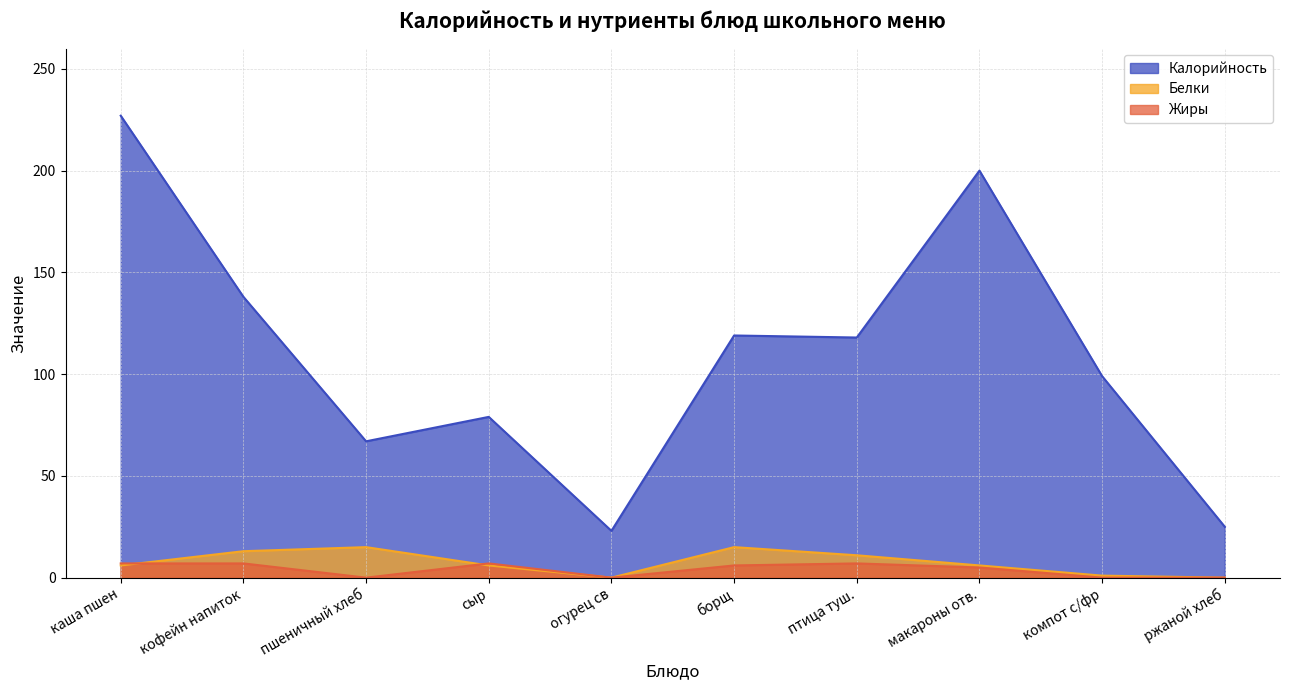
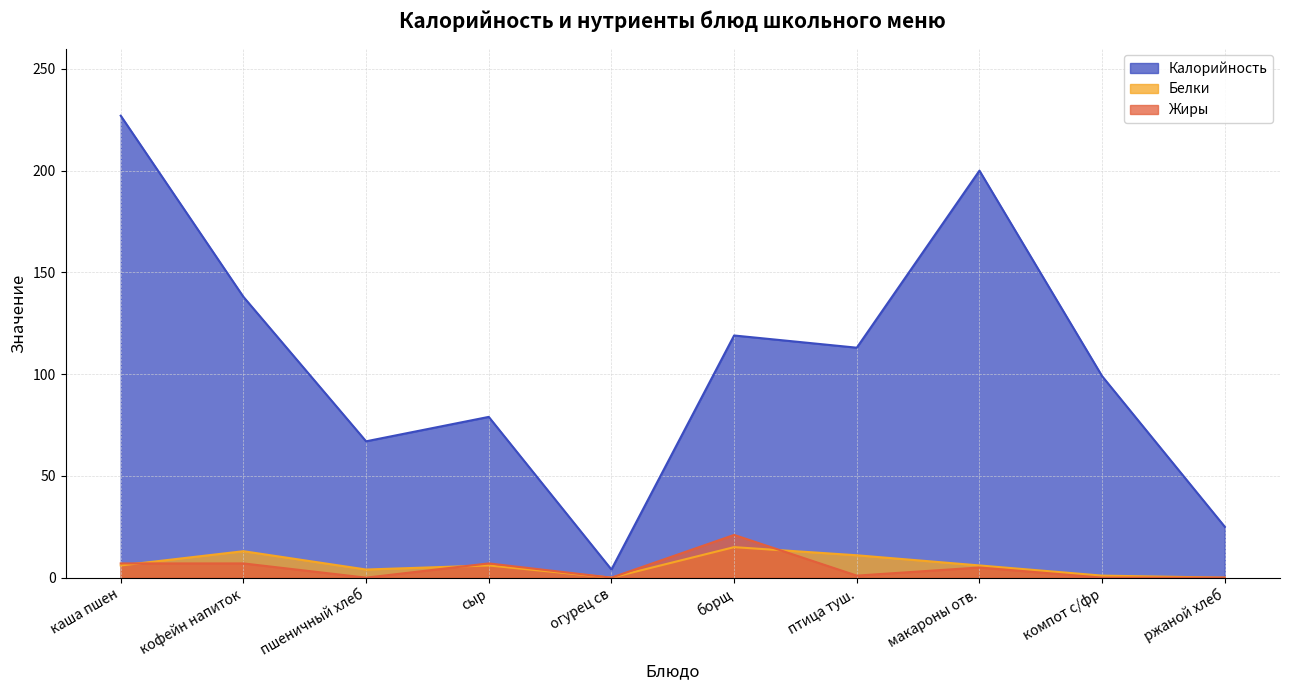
  {
    "Калорийность": {
      "каша пшен": 227,
      "кофейн напиток": 138,
      "пшеничный хлеб": 67,
      "сыр": 79,
-     "огурец св": 23,
+     "огурец св": 4,
      "борщ": 119,
-     "птица туш.": 118,
+     "птица туш.": 113,
      "макароны отв.": 200,
      "компот с/фр": 99,
      "ржаной хлеб": 25
    },
    "Белки": {
      "кофейн напиток": 13,
-     "пшеничный хлеб": 15,
+     "пшеничный хлеб": 4,
      "борщ": 15,
      "птица туш.": 11
    },
    "Жиры": {
      "кофейн напиток": 7,
      "пшеничный хлеб": 0,
-     "борщ": 6,
-     "птица туш.": 7
+     "борщ": 21,
+     "птица туш.": 1
    }
  }
